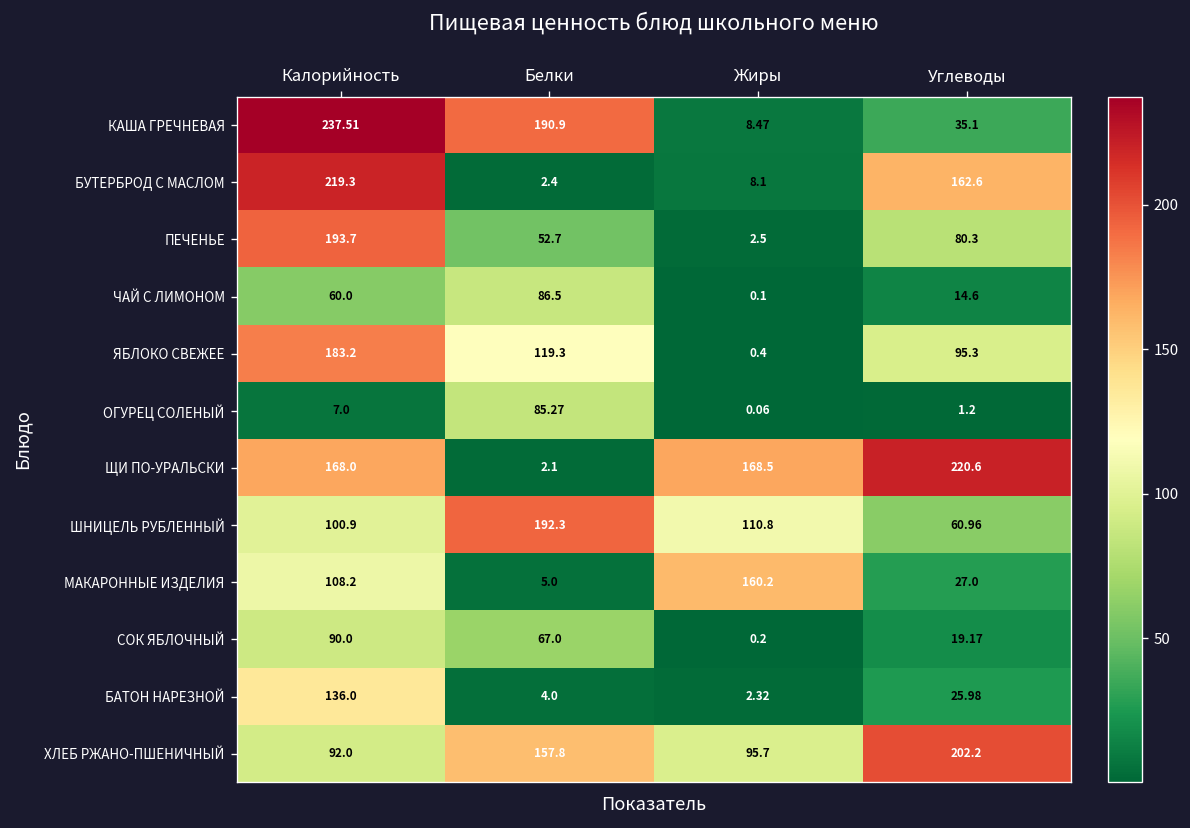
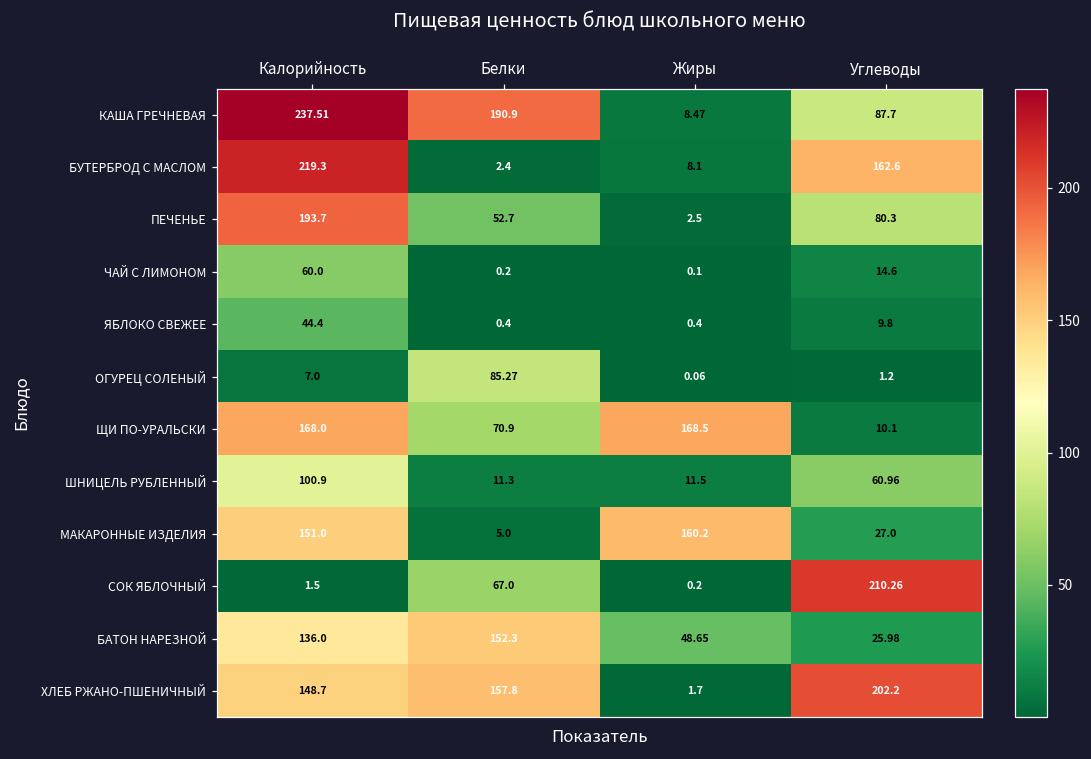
  {
    "КАША ГРЕЧНЕВАЯ": {
      "Калорийность": 237.51,
      "Белки": 190.9,
      "Жиры": 8.47,
-     "Углеводы": 35.1
+     "Углеводы": 87.7
    },
    "БУТЕРБРОД С МАСЛОМ": {
      "Калорийность": 219.3,
      "Белки": 2.4,
      "Жиры": 8.1,
      "Углеводы": 162.6
    },
    "ПЕЧЕНЬЕ": {
      "Калорийность": 193.7,
      "Белки": 52.7,
      "Жиры": 2.5,
      "Углеводы": 80.3
    },
    "ЧАЙ С ЛИМОНОМ": {
      "Калорийность": 60.0,
-     "Белки": 86.5,
+     "Белки": 0.2,
      "Жиры": 0.1,
      "Углеводы": 14.6
    },
    "ЯБЛОКО СВЕЖЕЕ": {
-     "Калорийность": 183.2,
-     "Белки": 119.3,
+     "Калорийность": 44.4,
+     "Белки": 0.4,
      "Жиры": 0.4,
-     "Углеводы": 95.3
+     "Углеводы": 9.8
    },
    "ОГУРЕЦ СОЛЕНЫЙ": {
      "Калорийность": 7.0,
      "Белки": 85.27,
      "Жиры": 0.06,
      "Углеводы": 1.2
    },
    "ЩИ ПО-УРАЛЬСКИ": {
      "Калорийность": 168.0,
-     "Белки": 2.1,
+     "Белки": 70.9,
      "Жиры": 168.5,
-     "Углеводы": 220.6
+     "Углеводы": 10.1
    },
    "ШНИЦЕЛЬ РУБЛЕННЫЙ": {
      "Калорийность": 100.9,
-     "Белки": 192.3,
-     "Жиры": 110.8,
+     "Белки": 11.3,
+     "Жиры": 11.5,
      "Углеводы": 60.96
    },
    "МАКАРОННЫЕ ИЗДЕЛИЯ": {
-     "Калорийность": 108.2,
+     "Калорийность": 151.0,
      "Белки": 5.0,
      "Жиры": 160.2,
      "Углеводы": 27.0
    },
    "СОК ЯБЛОЧНЫЙ": {
-     "Калорийность": 90.0,
+     "Калорийность": 1.5,
      "Белки": 67.0,
      "Жиры": 0.2,
-     "Углеводы": 19.17
+     "Углеводы": 210.26
    },
    "БАТОН НАРЕЗНОЙ": {
      "Калорийность": 136.0,
-     "Белки": 4.0,
-     "Жиры": 2.32,
+     "Белки": 152.3,
+     "Жиры": 48.65,
      "Углеводы": 25.98
    },
    "ХЛЕБ РЖАНО-ПШЕНИЧНЫЙ": {
-     "Калорийность": 92.0,
+     "Калорийность": 148.7,
      "Белки": 157.8,
-     "Жиры": 95.7,
+     "Жиры": 1.7,
      "Углеводы": 202.2
    }
  }
